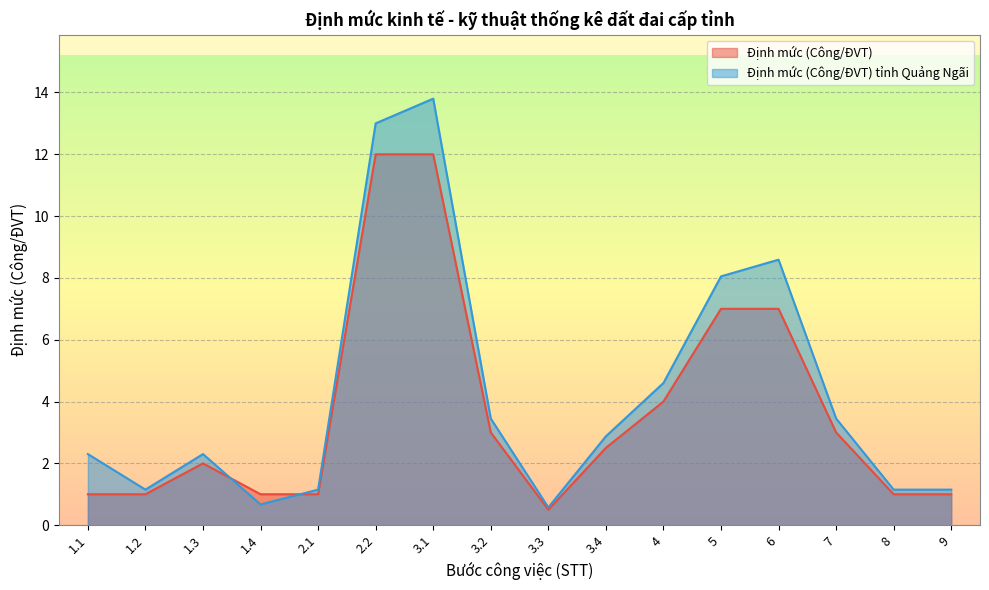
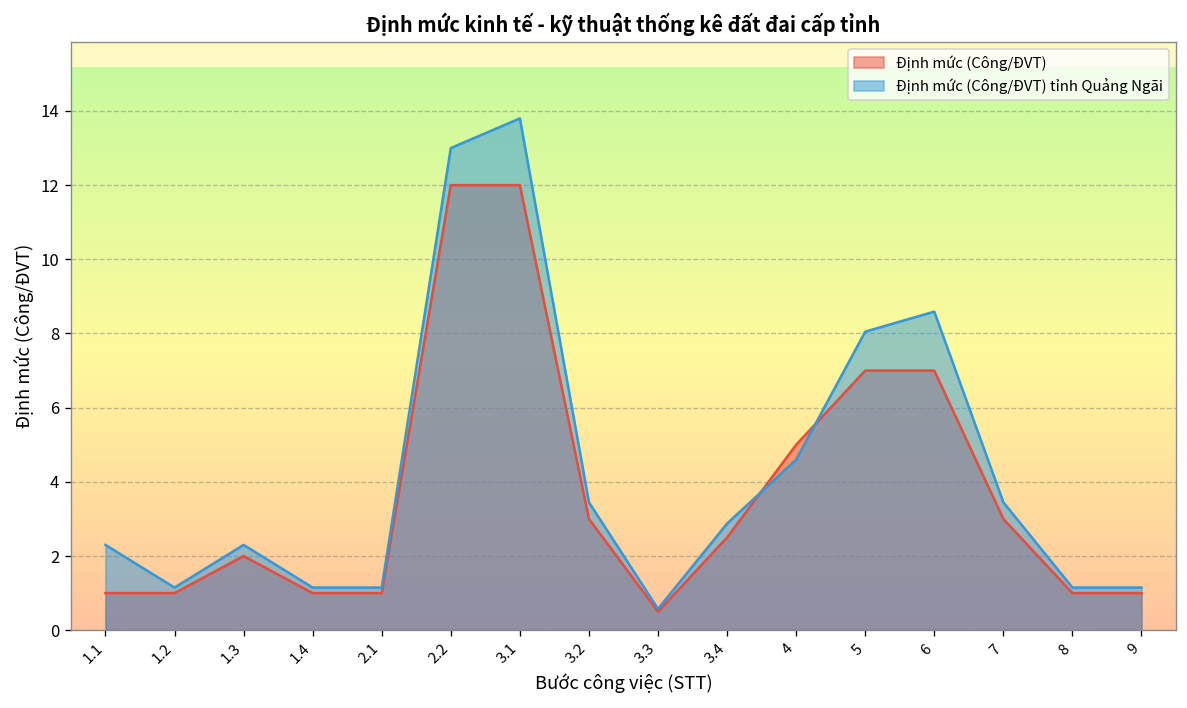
  {
    "Định mức (Công/ĐVT)": {
      "1.1": 1,
      "1.2": 1,
      "1.3": 2,
      "1.4": 1,
      "2.1": 1,
      "2.2": 12,
      "3.1": 12,
      "3.2": 3,
      "3.4": 2.5,
-     "4": 4,
+     "4": 5,
      "5": 7,
      "6": 7,
      "7": 3,
      "8": 1,
      "9": 1
    },
    "Định mức (Công/ĐVT) tỉnh Quảng Ngãi": {
      "1.1": 2.3,
      "1.2": 1.2,
      "1.3": 2.3,
-     "1.4": 0.7,
+     "1.4": 1.2,
      "2.1": 1.2,
      "2.2": 13.0,
      "3.1": 13.8,
      "3.2": 3.5,
      "3.4": 2.9,
      "4": 4.6,
      "5": 8.1,
      "6": 8.6,
      "7": 3.5,
      "8": 1.2,
      "9": 1.2
    }
  }
